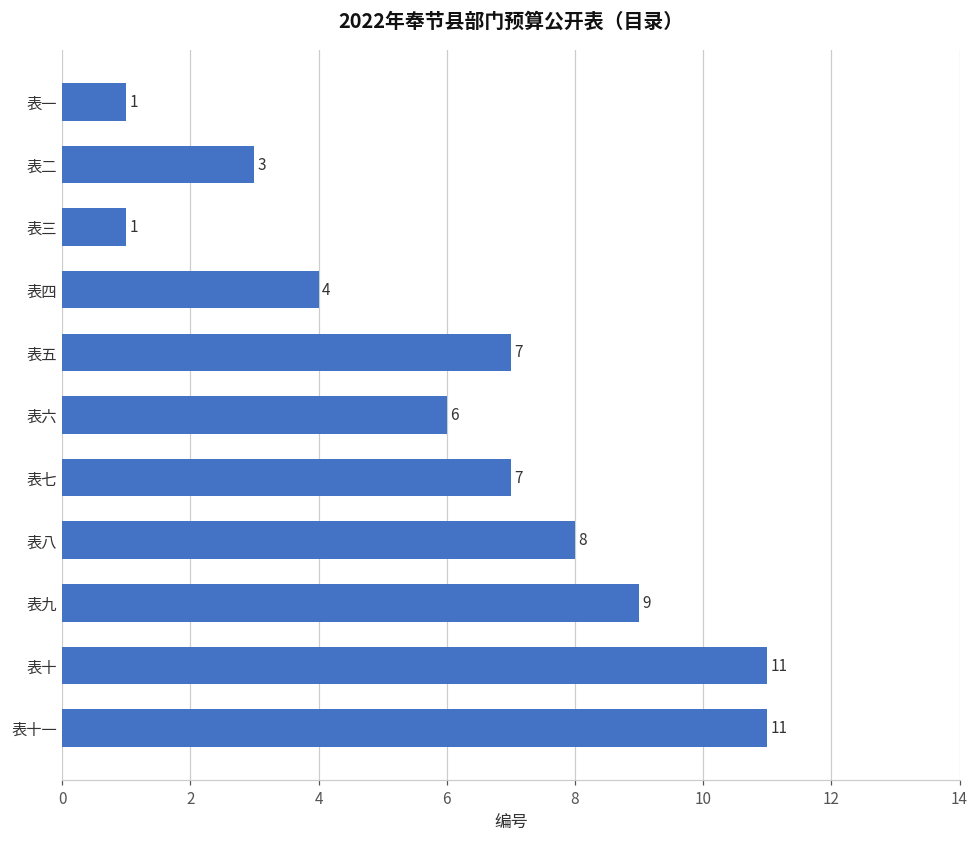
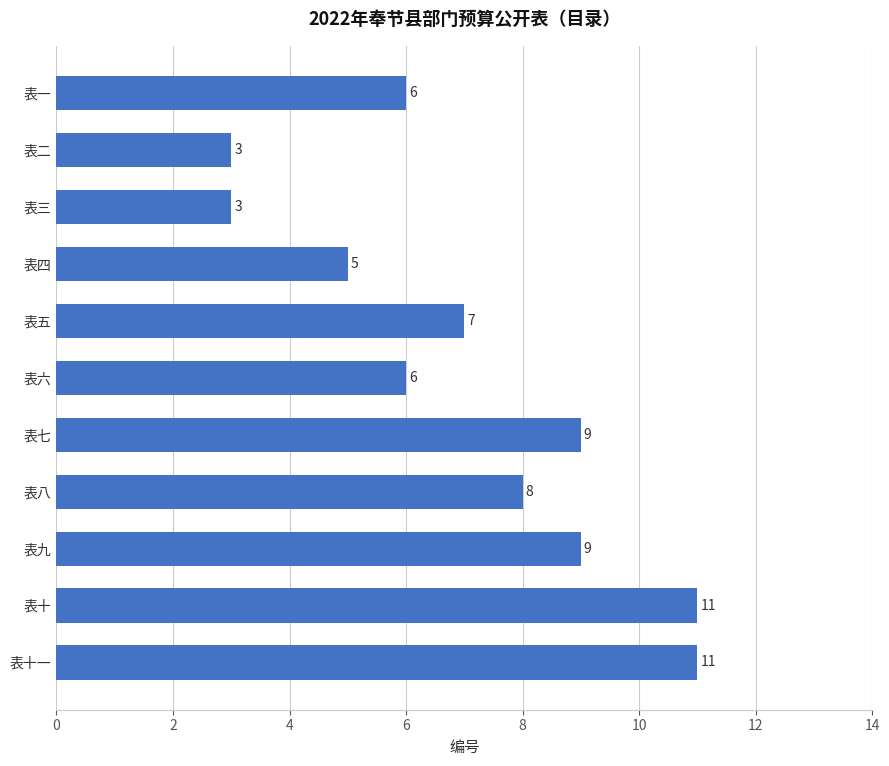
  {
-   "表一": 1,
+   "表一": 6,
    "表二": 3,
-   "表三": 1,
-   "表四": 4,
+   "表三": 3,
+   "表四": 5,
    "表五": 7,
    "表六": 6,
-   "表七": 7,
+   "表七": 9,
    "表八": 8,
    "表九": 9,
    "表十": 11,
    "表十一": 11
  }
